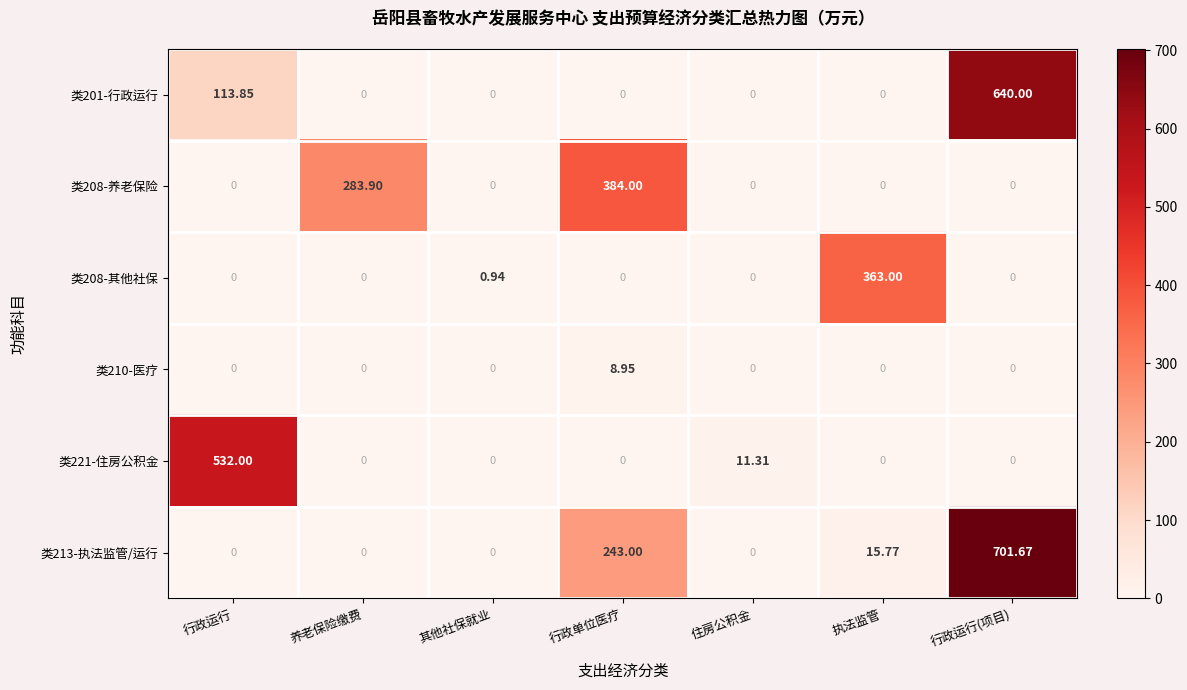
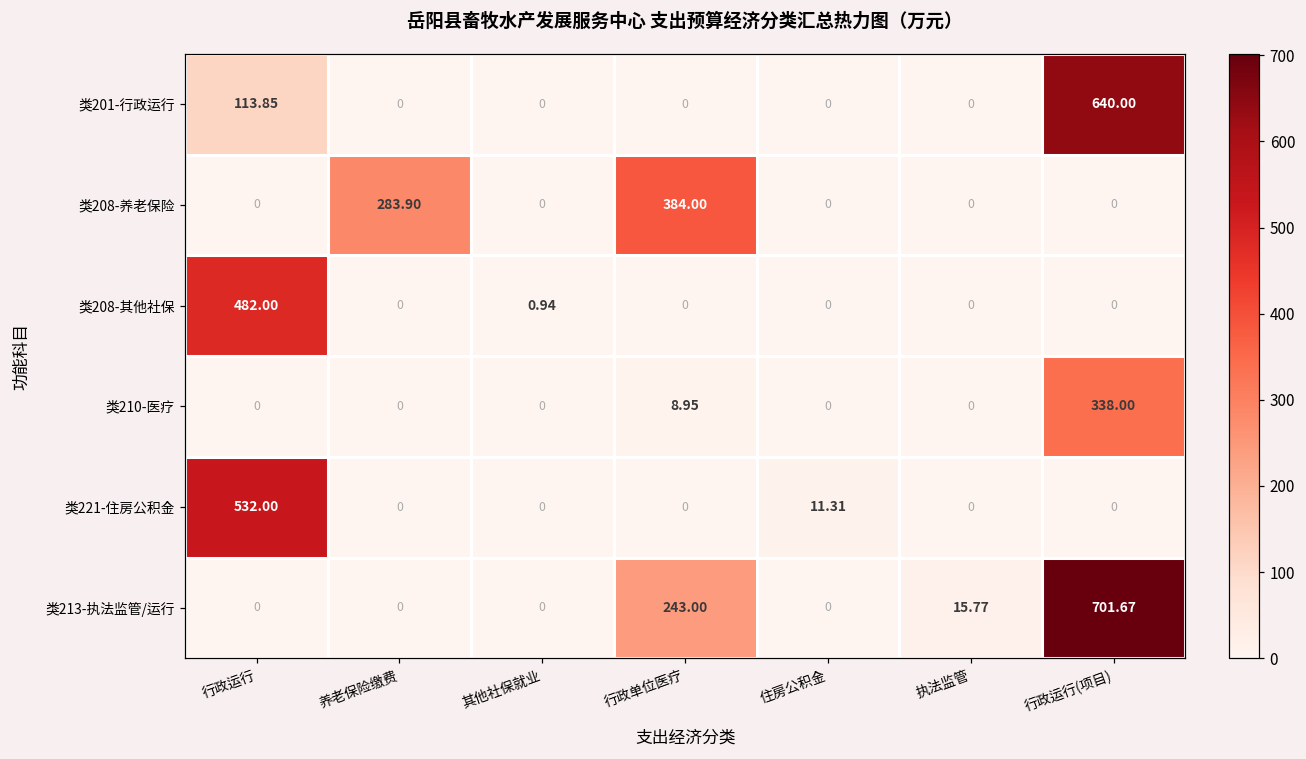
  {
    "类201-行政运行": {
      "行政运行": 113.85,
      "养老保险缴费": 0,
      "其他社保就业": 0,
      "行政单位医疗": 0,
      "住房公积金": 0,
      "执法监管": 0,
      "行政运行(项目)": 640.00
    },
    "类208-养老保险": {
      "行政运行": 0,
      "养老保险缴费": 283.90,
      "其他社保就业": 0,
      "行政单位医疗": 384.00,
      "住房公积金": 0,
      "执法监管": 0,
      "行政运行(项目)": 0
    },
    "类208-其他社保": {
-     "行政运行": 0,
+     "行政运行": 482.00,
      "养老保险缴费": 0,
      "其他社保就业": 0.94,
      "行政单位医疗": 0,
      "住房公积金": 0,
-     "执法监管": 363.00,
+     "执法监管": 0,
      "行政运行(项目)": 0
    },
    "类210-医疗": {
      "行政运行": 0,
      "养老保险缴费": 0,
      "其他社保就业": 0,
      "行政单位医疗": 8.95,
      "住房公积金": 0,
      "执法监管": 0,
-     "行政运行(项目)": 0
+     "行政运行(项目)": 338.00
    },
    "类221-住房公积金": {
      "行政运行": 532.00,
      "养老保险缴费": 0,
      "其他社保就业": 0,
      "行政单位医疗": 0,
      "住房公积金": 11.31,
      "执法监管": 0,
      "行政运行(项目)": 0
    },
    "类213-执法监管/运行": {
      "行政运行": 0,
      "养老保险缴费": 0,
      "其他社保就业": 0,
      "行政单位医疗": 243.00,
      "住房公积金": 0,
      "执法监管": 15.77,
      "行政运行(项目)": 701.67
    }
  }
